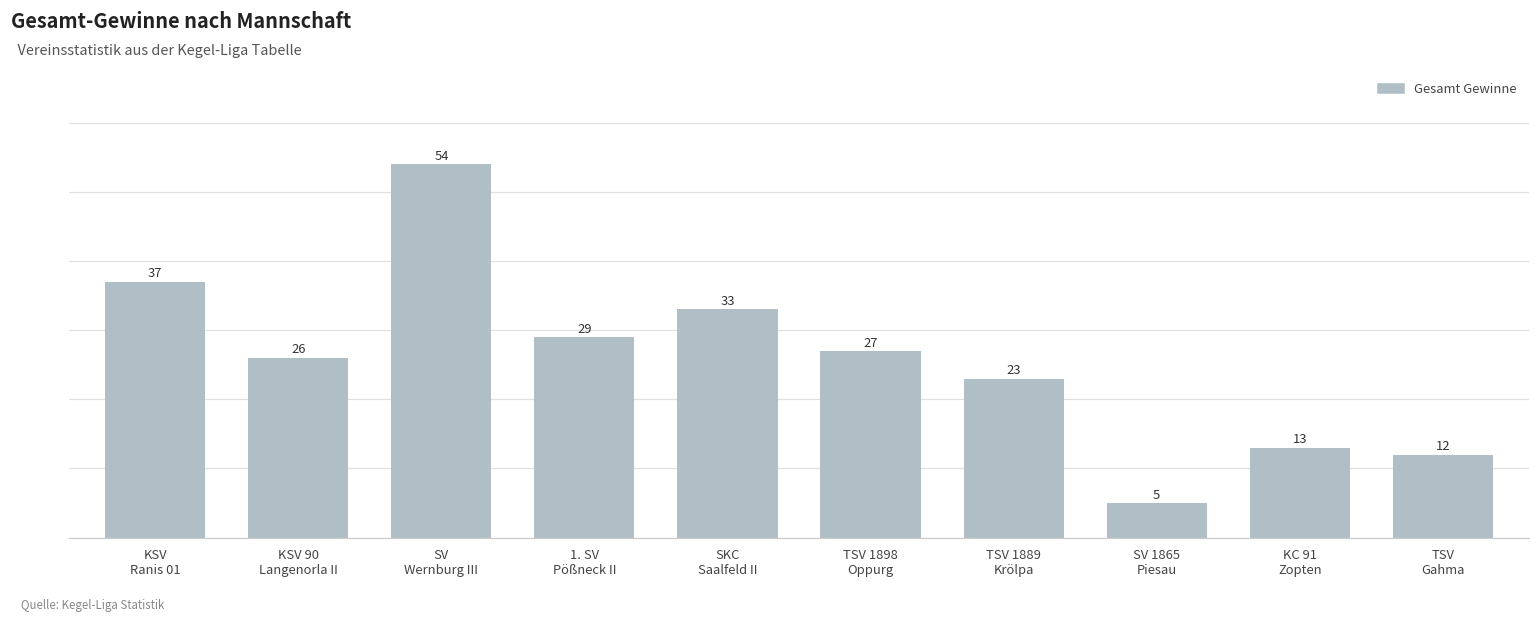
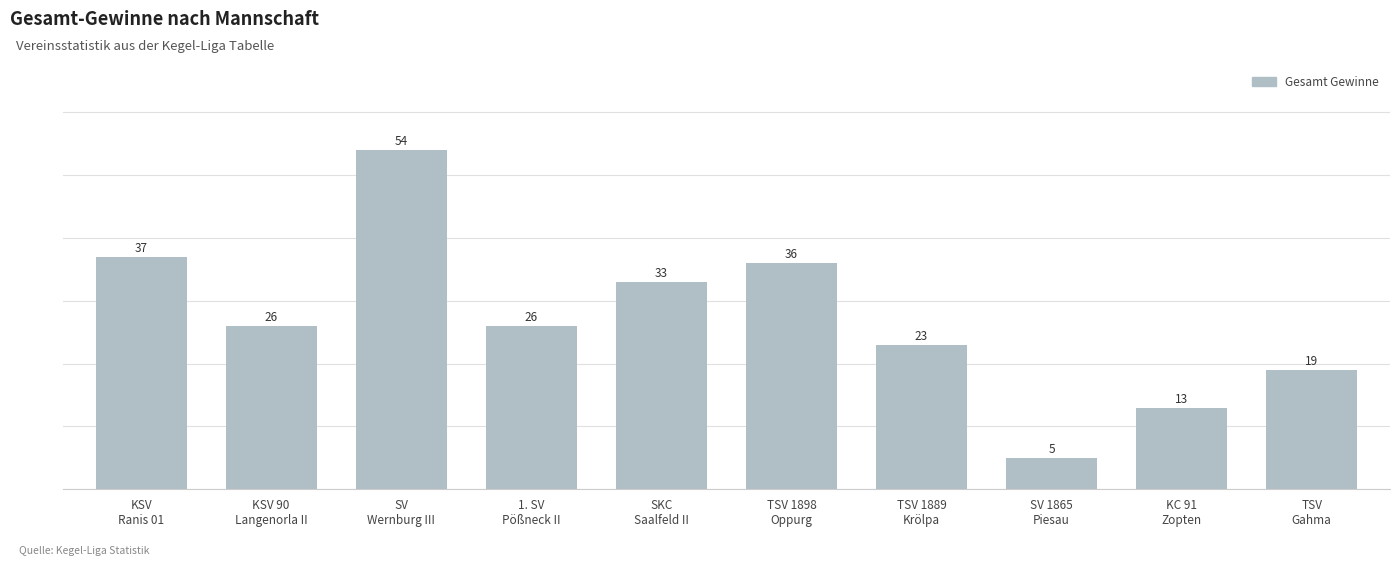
  {
    "KSV Ranis 01": 37,
    "KSV 90 Langenorla II": 26,
    "SV Wernburg III": 54,
-   "1. SV Pößneck II": 29,
+   "1. SV Pößneck II": 26,
    "SKC Saalfeld II": 33,
-   "TSV 1898 Oppurg": 27,
+   "TSV 1898 Oppurg": 36,
    "TSV 1889 Krölpa": 23,
    "SV 1865 Piesau": 5,
    "KC 91 Zopten": 13,
-   "TSV Gahma": 12
+   "TSV Gahma": 19
  }
